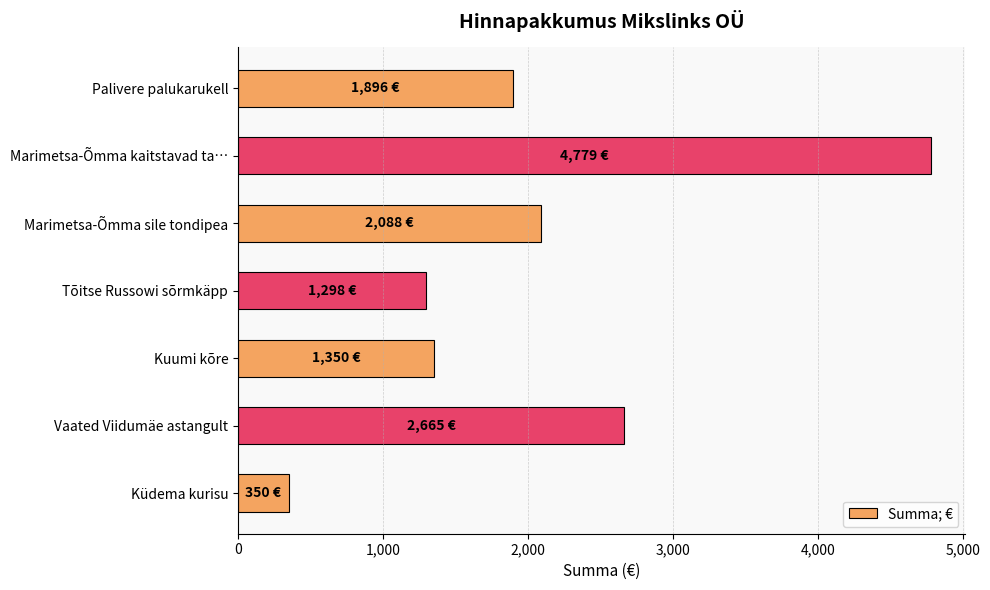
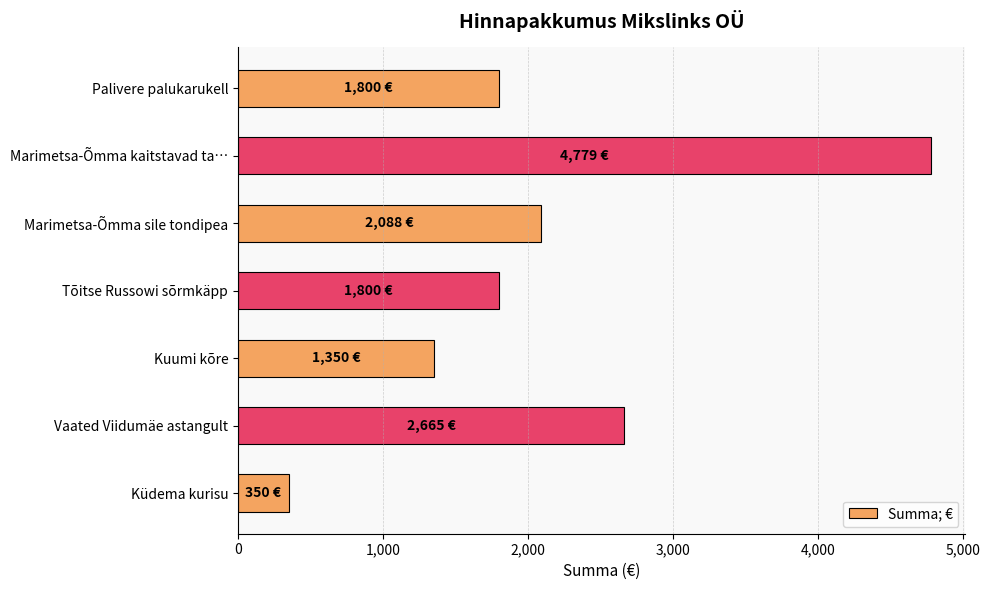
  {
-   "Palivere palukarukell": "1,896",
+   "Palivere palukarukell": "1,800",
    "Marimetsa-Õmma kaitstavad ta…": "4,779",
    "Marimetsa-Õmma sile tondipea": "2,088",
-   "Tõitse Russowi sõrmkäpp": "1,298",
+   "Tõitse Russowi sõrmkäpp": "1,800",
    "Kuumi kõre": "1,350",
    "Vaated Viidumäe astangult": "2,665",
    "Küdema kurisu": "350"
  }
